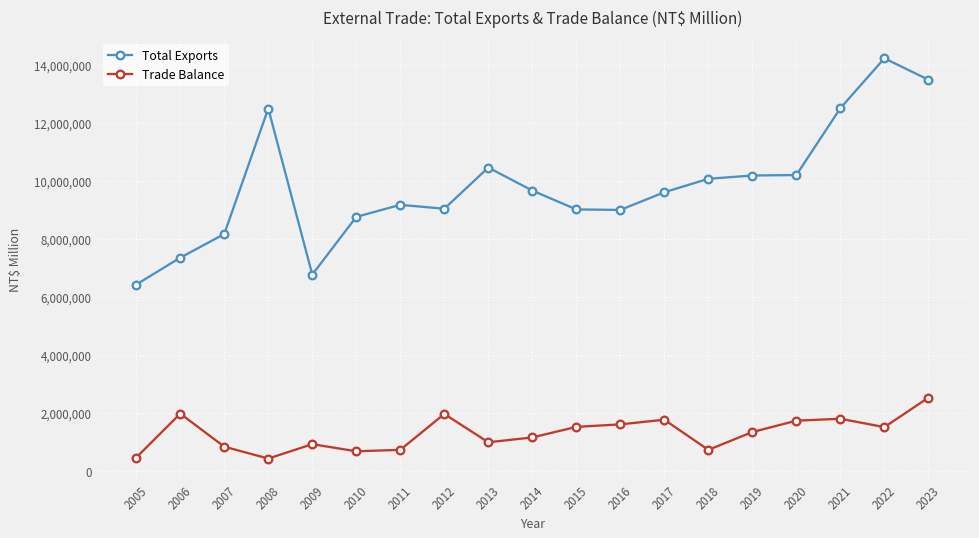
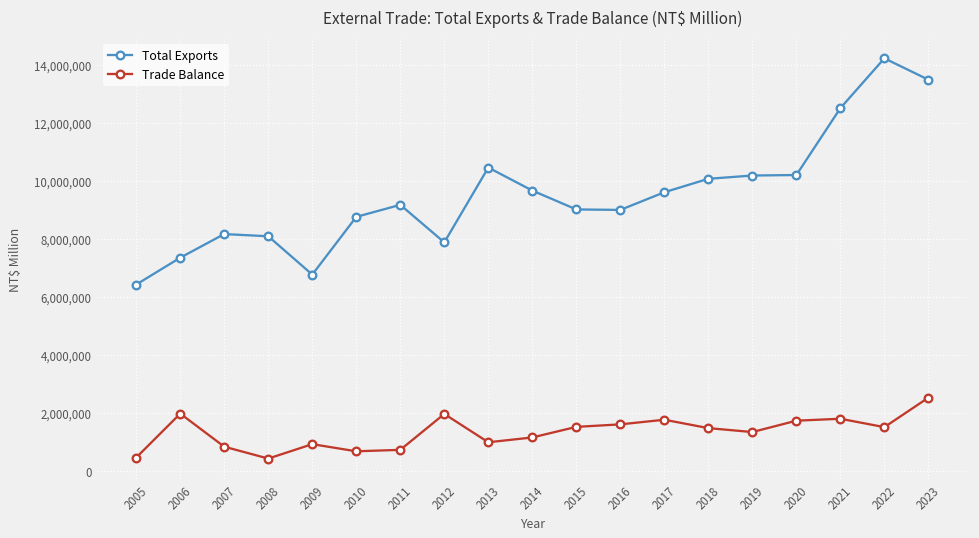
  {
    "Total Exports": {
      "2005": "6,400,000",
      "2006": "7,400,000",
      "2007": "8,200,000",
-     "2008": "12,500,000",
+     "2008": "8,100,000",
      "2009": "6,800,000",
      "2010": "8,800,000",
      "2011": "9,200,000",
-     "2012": "9,000,000",
+     "2012": "7,900,000",
      "2013": "10,500,000",
      "2014": "9,700,000",
      "2015": "9,000,000",
      "2016": "9,000,000",
      "2017": "9,600,000",
      "2018": "10,100,000",
      "2019": "10,200,000",
      "2020": "10,200,000",
      "2021": "12,500,000",
      "2022": "14,200,000",
      "2023": "13,500,000"
    },
    "Trade Balance": {
      "2005": "500,000",
      "2006": "2,000,000",
      "2007": "800,000",
      "2008": "400,000",
      "2009": "900,000",
      "2010": "700,000",
      "2011": "700,000",
      "2012": "2,000,000",
      "2013": "1,000,000",
      "2014": "1,200,000",
      "2015": "1,500,000",
      "2016": "1,600,000",
      "2017": "1,800,000",
-     "2018": "700,000",
+     "2018": "1,500,000",
      "2019": "1,300,000",
      "2020": "1,700,000",
      "2021": "1,800,000",
      "2022": "1,500,000",
      "2023": "2,500,000"
    }
  }
